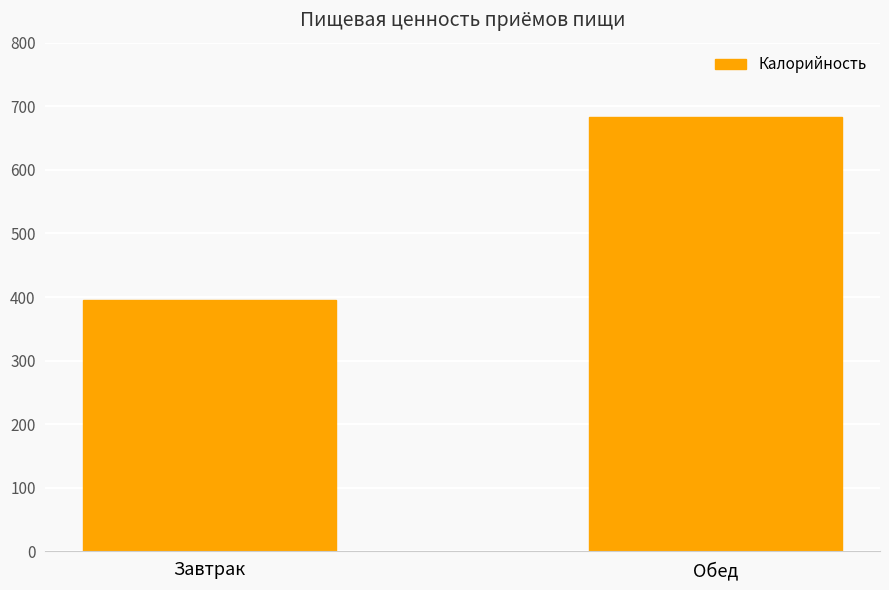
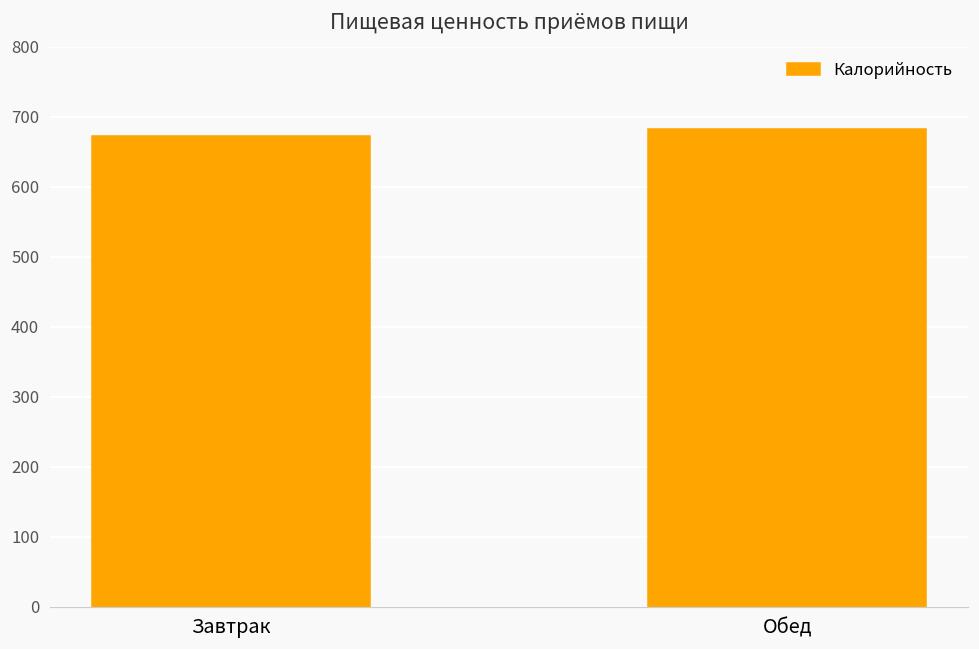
  {
-   "Завтрак": 400,
+   "Завтрак": 670,
    "Обед": 680
  }
